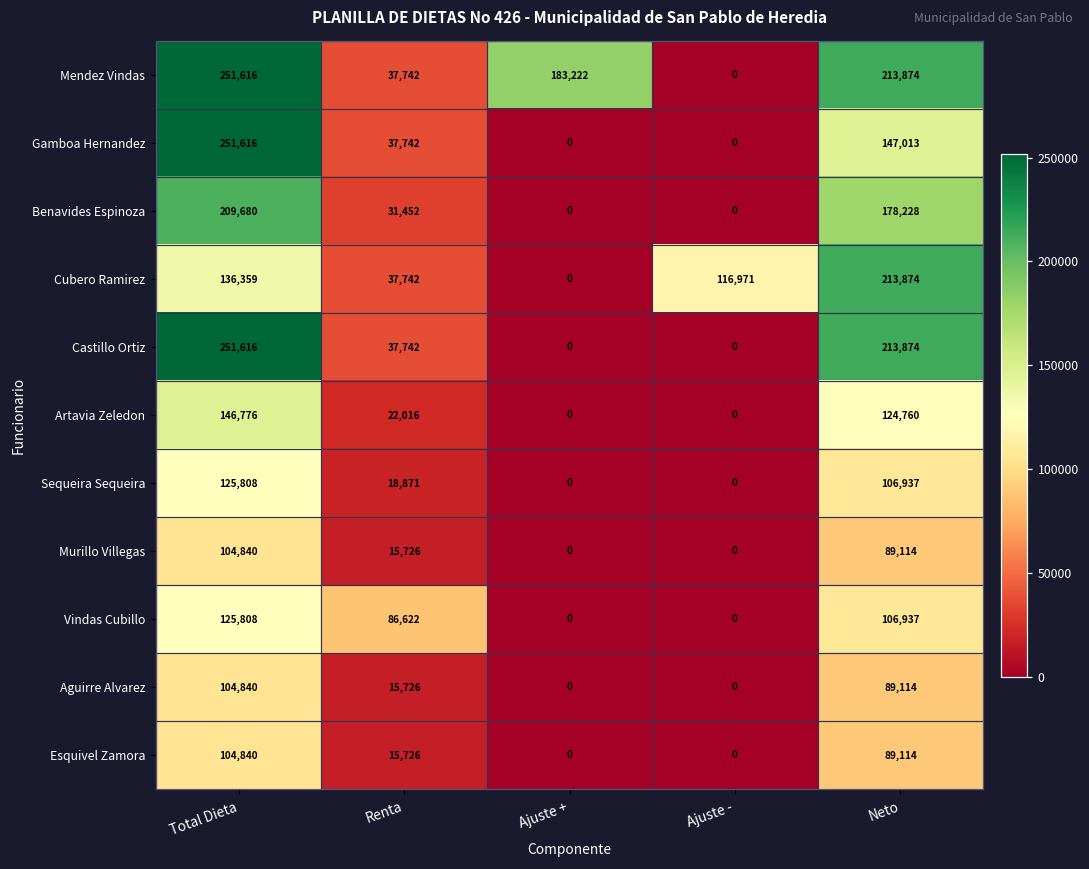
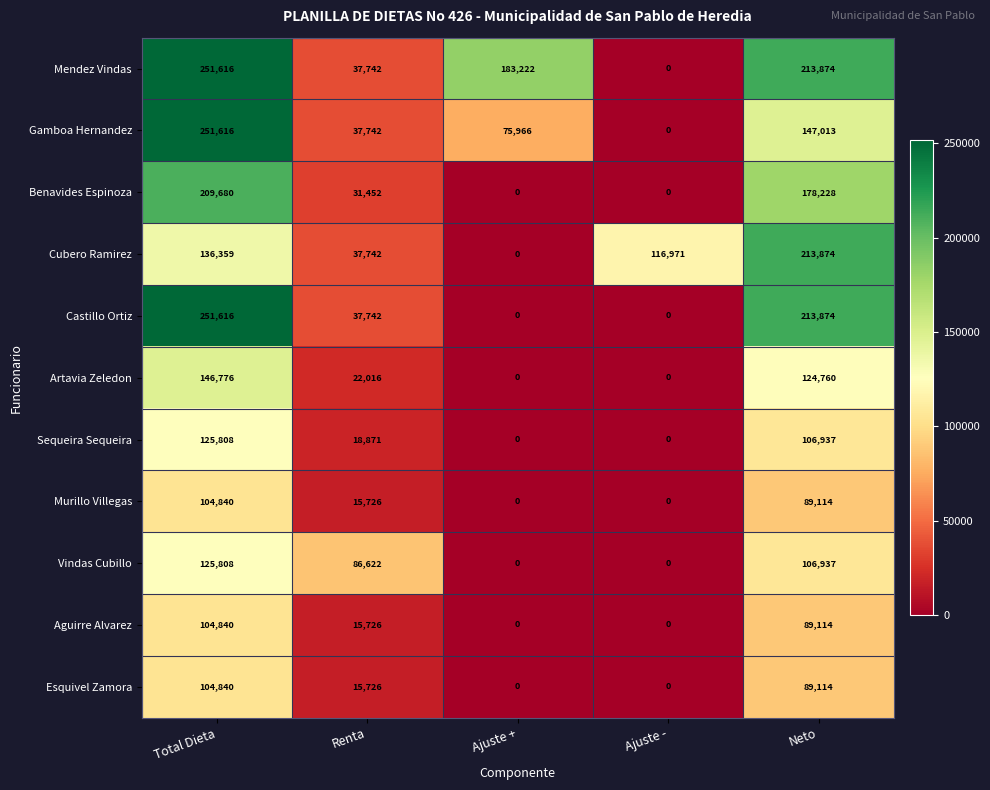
  {
    "Mendez Vindas": {
      "Total Dieta": "251,616",
      "Renta": "37,742",
      "Ajuste +": "183,222",
      "Ajuste -": "0",
      "Neto": "213,874"
    },
    "Gamboa Hernandez": {
      "Total Dieta": "251,616",
      "Renta": "37,742",
-     "Ajuste +": "0",
+     "Ajuste +": "75,966",
      "Ajuste -": "0",
      "Neto": "147,013"
    },
    "Benavides Espinoza": {
      "Total Dieta": "209,680",
      "Renta": "31,452",
      "Ajuste +": "0",
      "Ajuste -": "0",
      "Neto": "178,228"
    },
    "Cubero Ramirez": {
      "Total Dieta": "136,359",
      "Renta": "37,742",
      "Ajuste +": "0",
      "Ajuste -": "116,971",
      "Neto": "213,874"
    },
    "Castillo Ortiz": {
      "Total Dieta": "251,616",
      "Renta": "37,742",
      "Ajuste +": "0",
      "Ajuste -": "0",
      "Neto": "213,874"
    },
    "Artavia Zeledon": {
      "Total Dieta": "146,776",
      "Renta": "22,016",
      "Ajuste +": "0",
      "Ajuste -": "0",
      "Neto": "124,760"
    },
    "Sequeira Sequeira": {
      "Total Dieta": "125,808",
      "Renta": "18,871",
      "Ajuste +": "0",
      "Ajuste -": "0",
      "Neto": "106,937"
    },
    "Murillo Villegas": {
      "Total Dieta": "104,840",
      "Renta": "15,726",
      "Ajuste +": "0",
      "Ajuste -": "0",
      "Neto": "89,114"
    },
    "Vindas Cubillo": {
      "Total Dieta": "125,808",
      "Renta": "86,622",
      "Ajuste +": "0",
      "Ajuste -": "0",
      "Neto": "106,937"
    },
    "Aguirre Alvarez": {
      "Total Dieta": "104,840",
      "Renta": "15,726",
      "Ajuste +": "0",
      "Ajuste -": "0",
      "Neto": "89,114"
    },
    "Esquivel Zamora": {
      "Total Dieta": "104,840",
      "Renta": "15,726",
      "Ajuste +": "0",
      "Ajuste -": "0",
      "Neto": "89,114"
    }
  }
